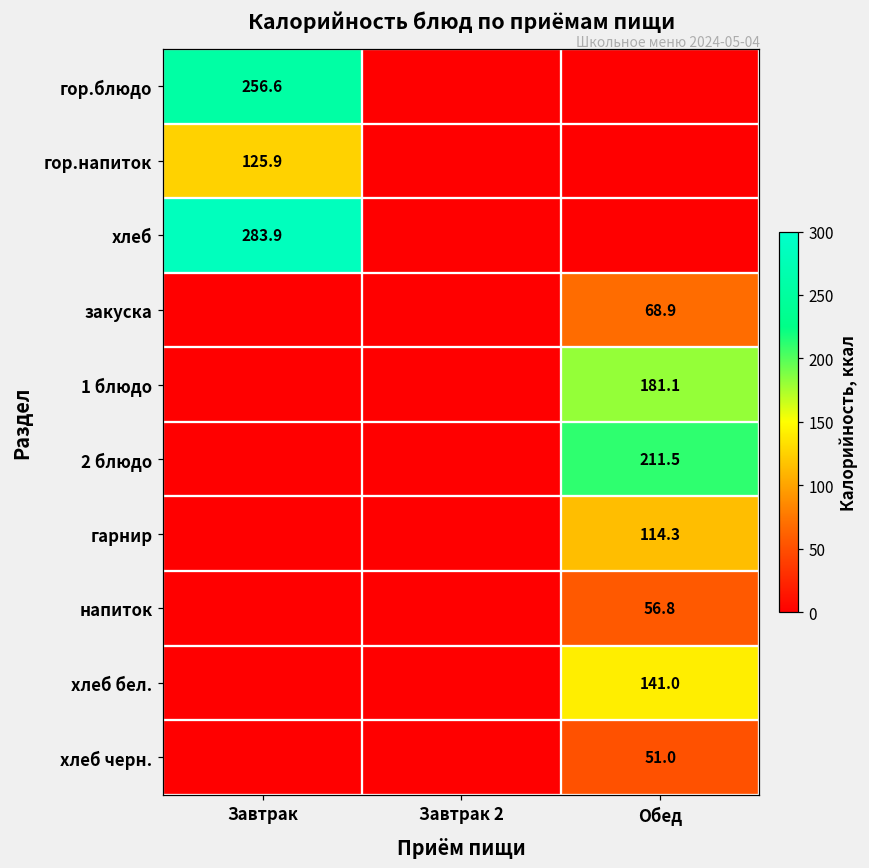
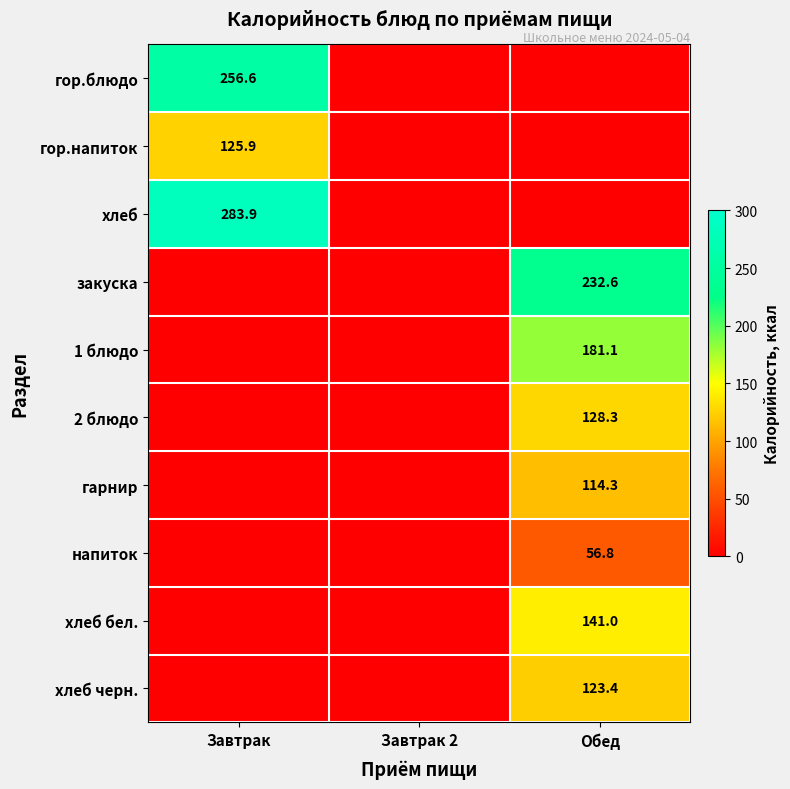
  {
    "гор.блюдо": {
      "Завтрак": 256.6
    },
    "гор.напиток": {
      "Завтрак": 125.9
    },
    "хлеб": {
      "Завтрак": 283.9
    },
    "закуска": {
-     "Обед": 68.9
+     "Обед": 232.6
    },
    "1 блюдо": {
      "Обед": 181.1
    },
    "2 блюдо": {
-     "Обед": 211.5
+     "Обед": 128.3
    },
    "гарнир": {
      "Обед": 114.3
    },
    "напиток": {
      "Обед": 56.8
    },
    "хлеб бел.": {
      "Обед": 141.0
    },
    "хлеб черн.": {
-     "Обед": 51.0
+     "Обед": 123.4
    }
  }
